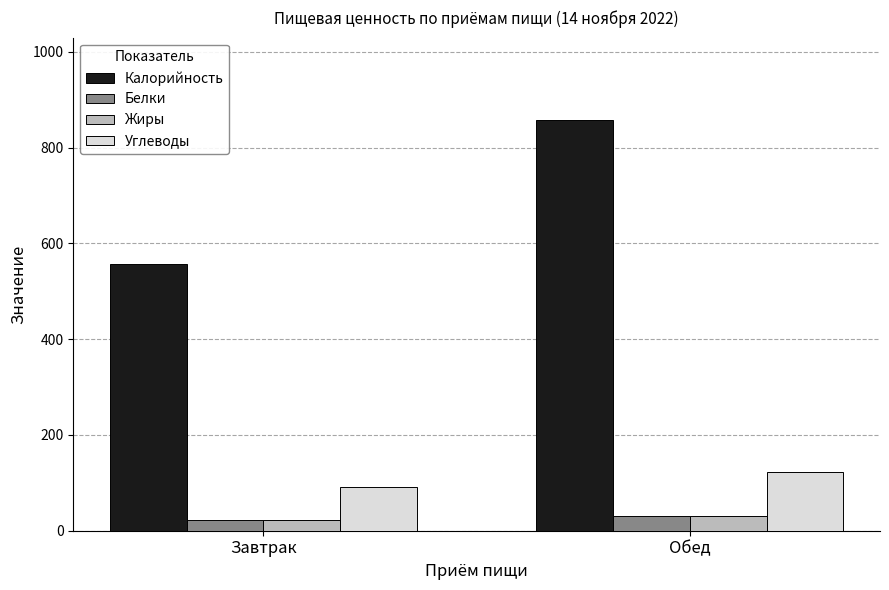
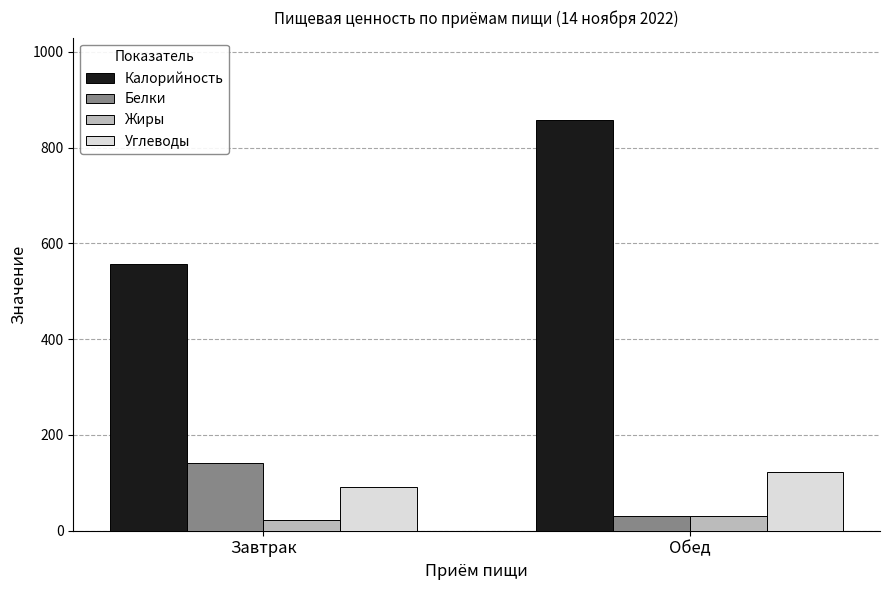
  {
    "Калорийность": {
      "Завтрак": 560,
      "Обед": 860
    },
    "Белки": {
-     "Завтрак": 20,
+     "Завтрак": 140,
      "Обед": 30
    }
  }
